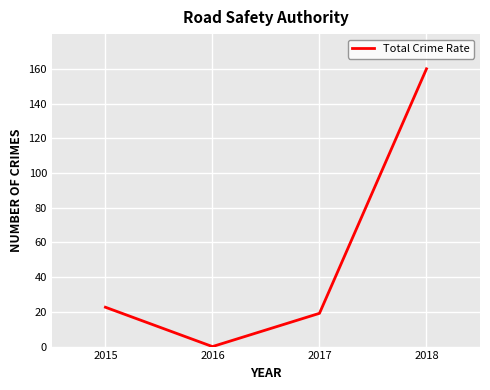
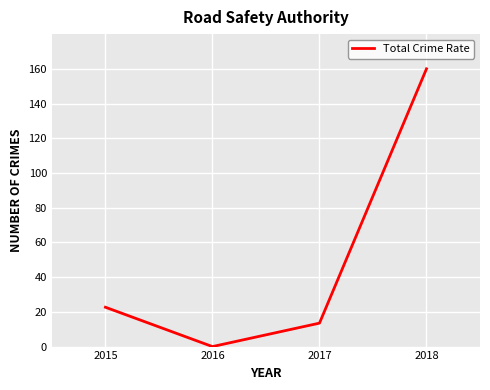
  {
    "2015": 23,
    "2016": 0,
-   "2017": 19,
+   "2017": 14,
    "2018": 160
  }
